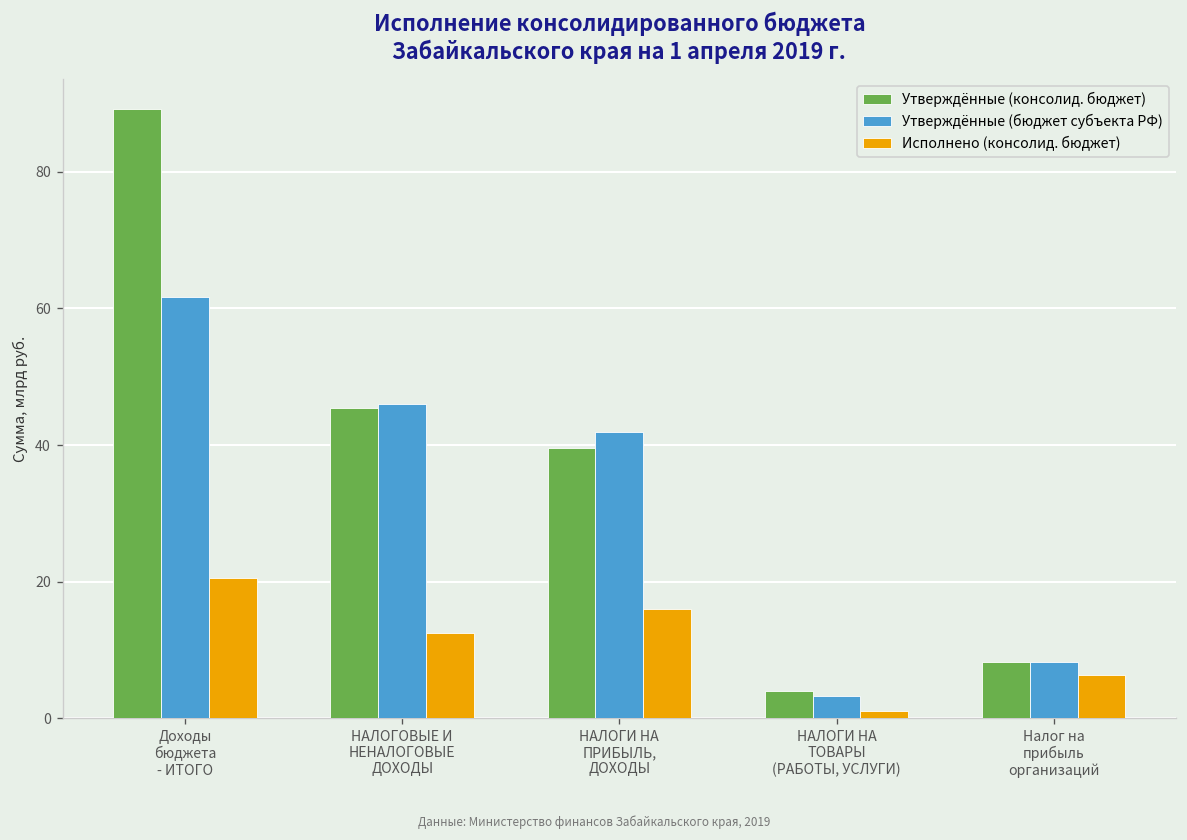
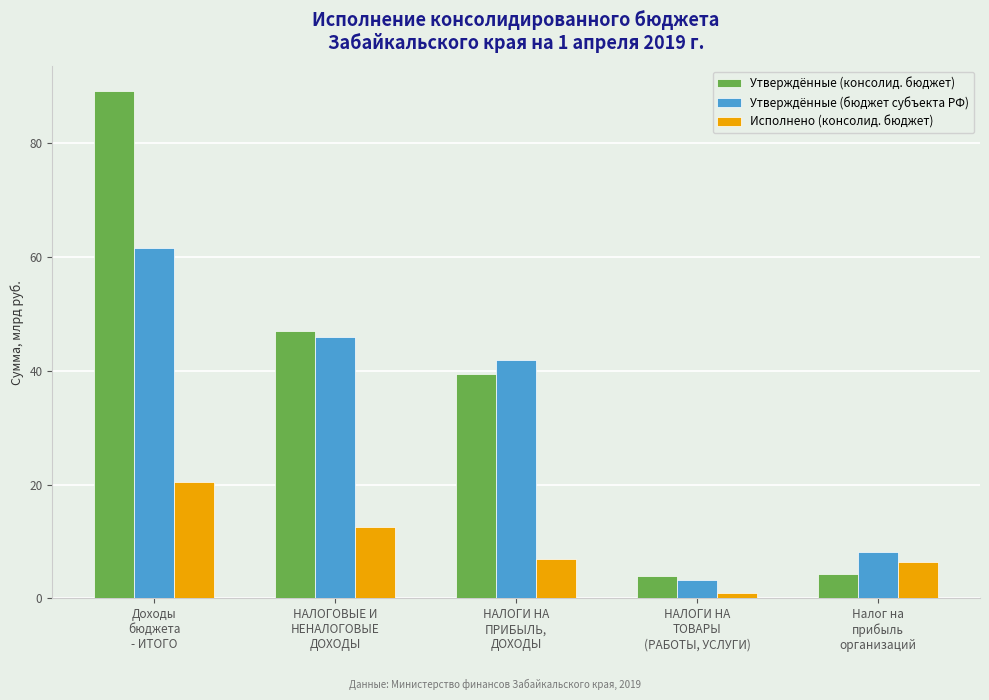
  {
    "Утверждённые (консолид. бюджет)": {
      "Доходы бюджета - ИТОГО": 89,
-     "НАЛОГОВЫЕ И НЕНАЛОГОВЫЕ ДОХОДЫ": 45,
+     "НАЛОГОВЫЕ И НЕНАЛОГОВЫЕ ДОХОДЫ": 47,
      "НАЛОГИ НА ПРИБЫЛЬ, ДОХОДЫ": 39,
      "НАЛОГИ НА ТОВАРЫ (РАБОТЫ, УСЛУГИ)": 4,
-     "Налог на прибыль организаций": 8
+     "Налог на прибыль организаций": 4
    },
    "Утверждённые (бюджет субъекта РФ)": {
      "Доходы бюджета - ИТОГО": 62,
      "НАЛОГОВЫЕ И НЕНАЛОГОВЫЕ ДОХОДЫ": 46,
      "НАЛОГИ НА ПРИБЫЛЬ, ДОХОДЫ": 42,
      "НАЛОГИ НА ТОВАРЫ (РАБОТЫ, УСЛУГИ)": 3,
      "Налог на прибыль организаций": 8
    },
    "Исполнено (консолид. бюджет)": {
      "Доходы бюджета - ИТОГО": 21,
      "НАЛОГОВЫЕ И НЕНАЛОГОВЫЕ ДОХОДЫ": 13,
-     "НАЛОГИ НА ПРИБЫЛЬ, ДОХОДЫ": 16,
+     "НАЛОГИ НА ПРИБЫЛЬ, ДОХОДЫ": 7,
      "НАЛОГИ НА ТОВАРЫ (РАБОТЫ, УСЛУГИ)": 1,
      "Налог на прибыль организаций": 6
    }
  }
